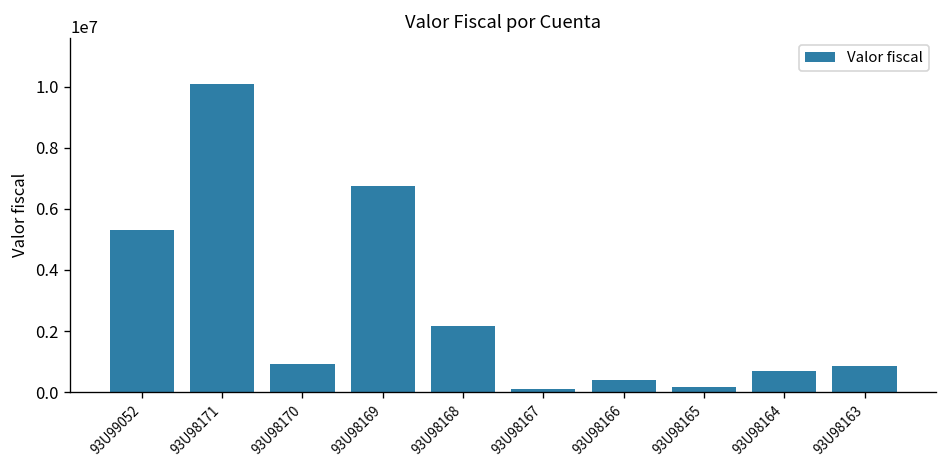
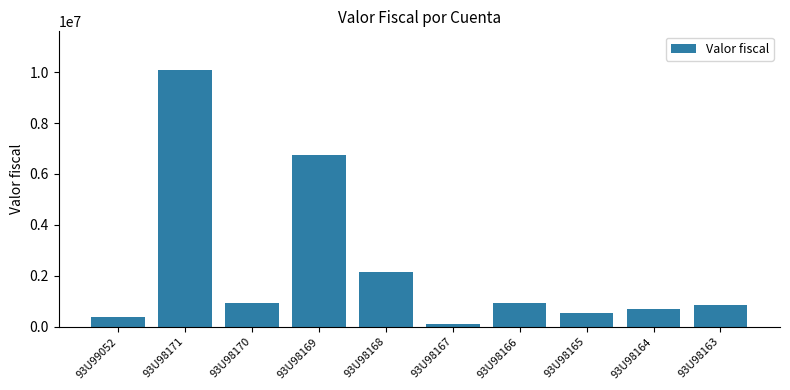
  {
-   "93U99052": 5300000,
+   "93U99052": 400000,
    "93U98171": 10100000,
    "93U98170": 900000,
    "93U98169": 6800000,
    "93U98168": 2200000,
-   "93U98166": 400000,
-   "93U98165": 200000,
+   "93U98166": 900000,
+   "93U98165": 500000,
    "93U98164": 700000,
    "93U98163": 900000
  }
